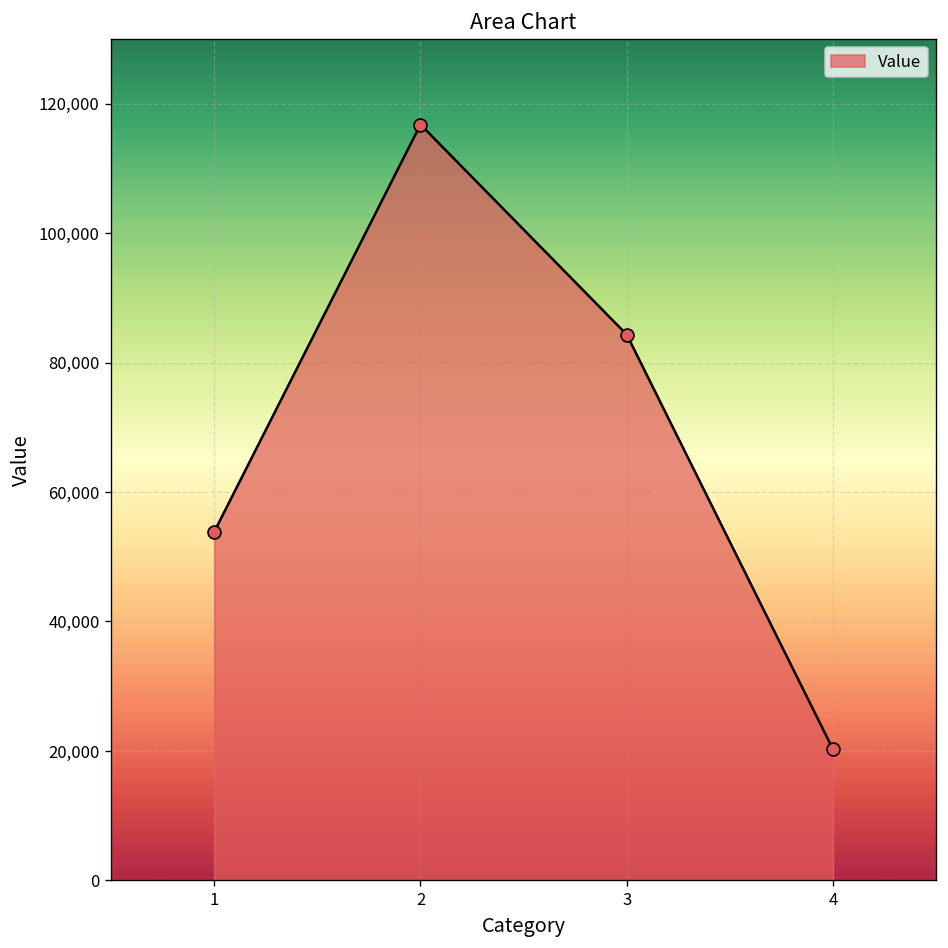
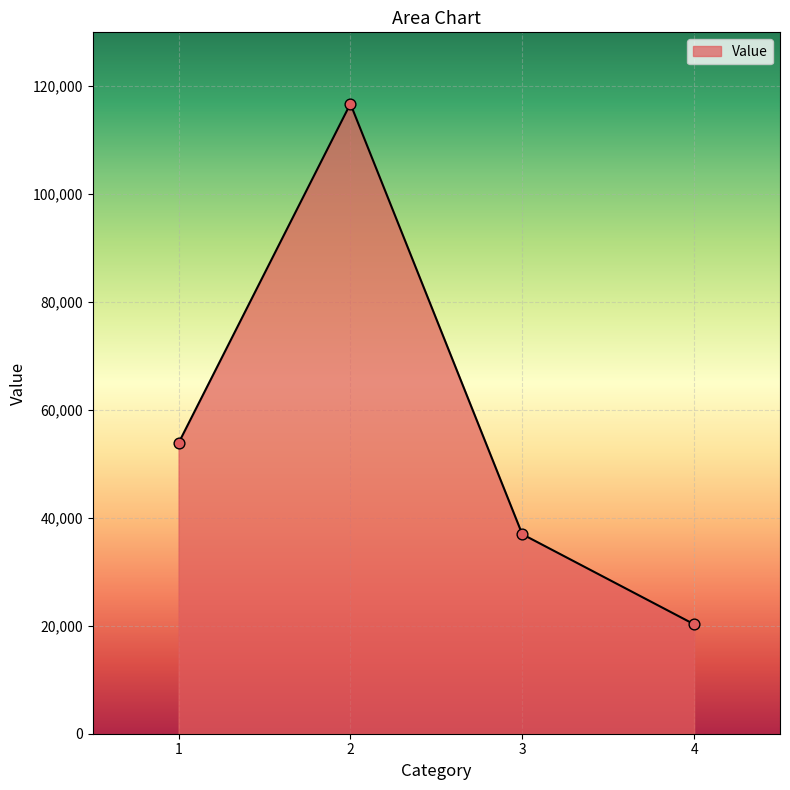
  {
    "1": "54,000",
    "2": "117,000",
-   "3": "84,000",
+   "3": "37,000",
    "4": "20,000"
  }
